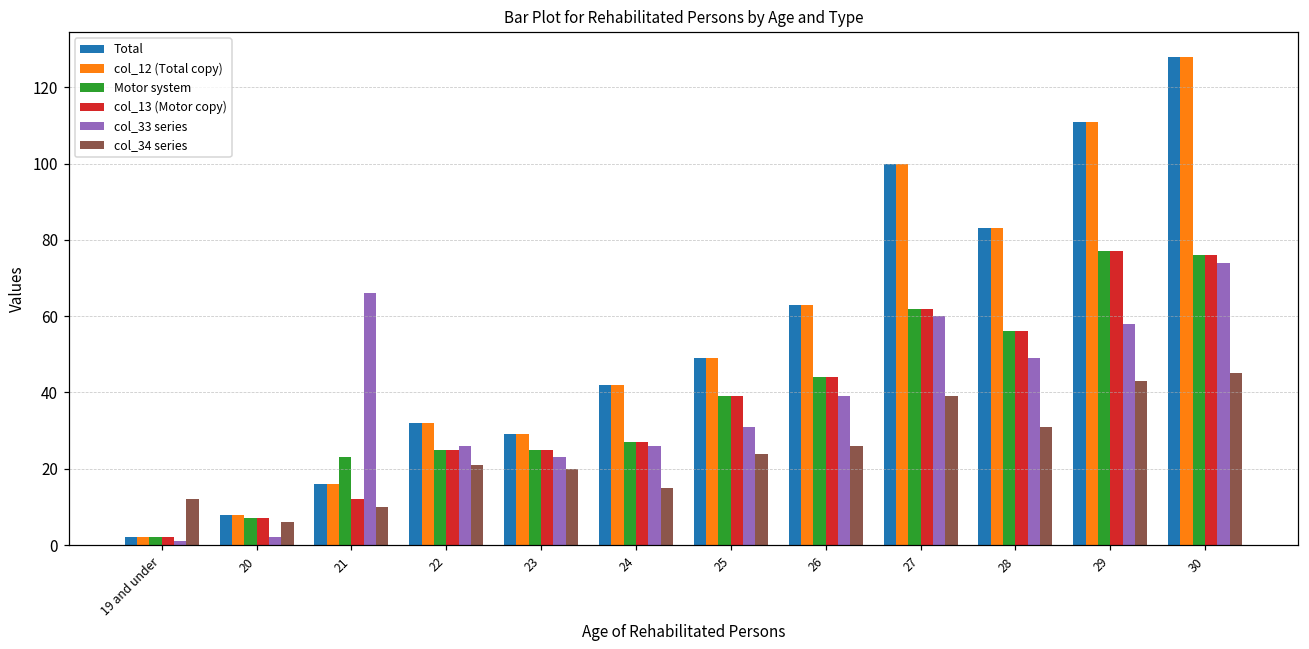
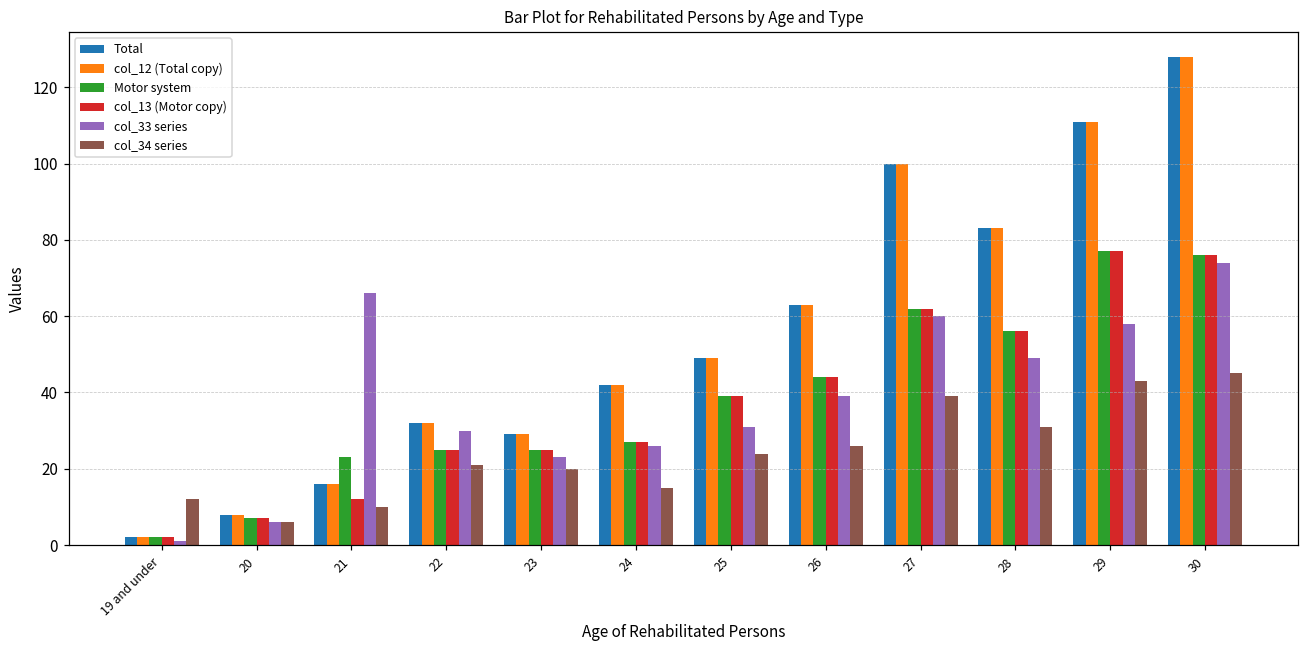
  {
    "Total": {
      "19 and under": 2,
      "20": 8,
      "21": 16,
      "22": 32,
      "23": 29,
      "24": 42,
      "25": 49,
      "26": 63,
      "27": 100,
      "28": 83,
      "29": 111,
      "30": 128
    },
    "col_12 (Total copy)": {
      "19 and under": 2,
      "20": 8,
      "21": 16,
      "22": 32,
      "23": 29,
      "24": 42,
      "25": 49,
      "26": 63,
      "27": 100,
      "28": 83,
      "29": 111,
      "30": 128
    },
    "Motor system": {
      "19 and under": 2,
      "20": 7,
      "21": 23,
      "22": 25,
      "23": 25,
      "24": 27,
      "25": 39,
      "26": 44,
      "27": 62,
      "28": 56,
      "29": 77,
      "30": 76
    },
    "col_13 (Motor copy)": {
      "19 and under": 2,
      "20": 7,
      "21": 12,
      "22": 25,
      "23": 25,
      "24": 27,
      "25": 39,
      "26": 44,
      "27": 62,
      "28": 56,
      "29": 77,
      "30": 76
    },
    "col_33 series": {
      "19 and under": 1,
-     "20": 2,
+     "20": 6,
      "21": 66,
-     "22": 26,
+     "22": 30,
      "23": 23,
      "24": 26,
      "25": 31,
      "26": 39,
      "27": 60,
      "28": 49,
      "29": 58,
      "30": 74
    },
    "col_34 series": {
      "19 and under": 12,
      "20": 6,
      "21": 10,
      "22": 21,
      "23": 20,
      "24": 15,
      "25": 24,
      "26": 26,
      "27": 39,
      "28": 31,
      "29": 43,
      "30": 45
    }
  }
